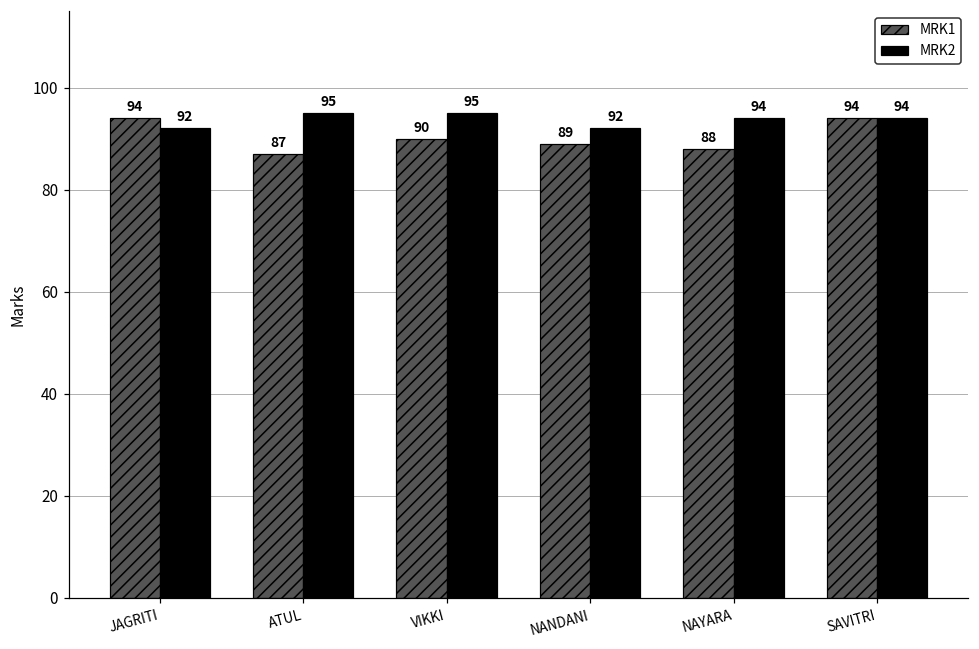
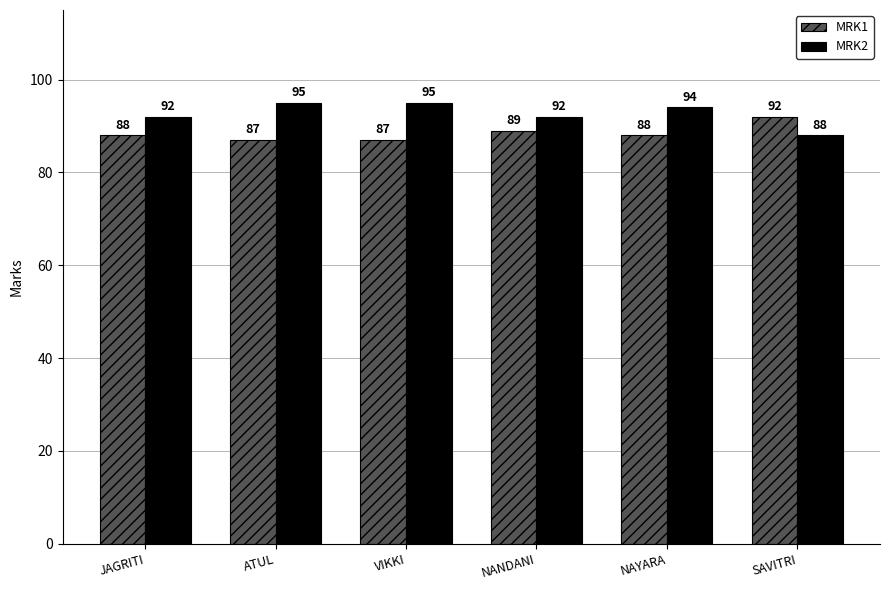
  {
    "MRK1": {
-     "JAGRITI": 94,
+     "JAGRITI": 88,
      "ATUL": 87,
-     "VIKKI": 90,
+     "VIKKI": 87,
      "NANDANI": 89,
      "NAYARA": 88,
-     "SAVITRI": 94
+     "SAVITRI": 92
    },
    "MRK2": {
      "JAGRITI": 92,
      "ATUL": 95,
      "VIKKI": 95,
      "NANDANI": 92,
      "NAYARA": 94,
-     "SAVITRI": 94
+     "SAVITRI": 88
    }
  }
